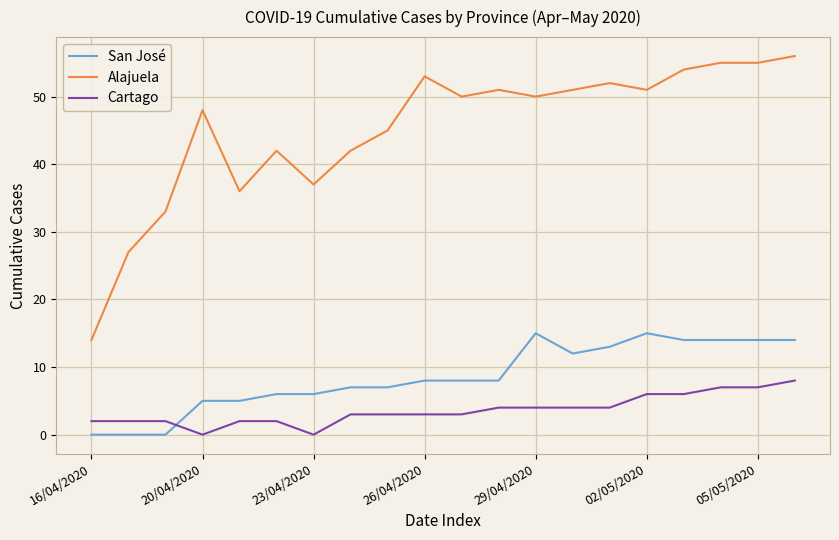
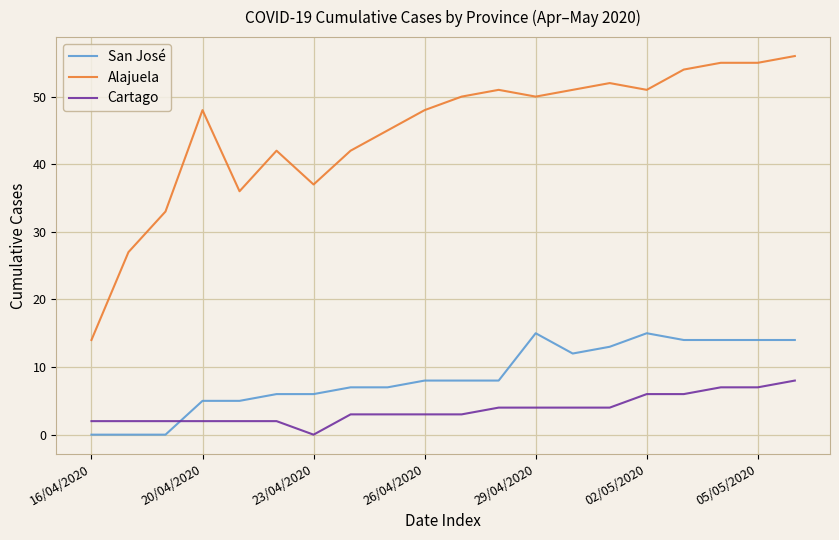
  {
    "San José": {
      "16/04/2020": 0,
      "20/04/2020": 5,
      "23/04/2020": 6,
      "26/04/2020": 8,
      "29/04/2020": 15,
      "02/05/2020": 15,
      "05/05/2020": 14
    },
    "Alajuela": {
      "16/04/2020": 14,
      "20/04/2020": 48,
      "23/04/2020": 37,
-     "26/04/2020": 53,
+     "26/04/2020": 48,
      "29/04/2020": 50,
      "02/05/2020": 51,
      "05/05/2020": 55
    },
    "Cartago": {
      "16/04/2020": 2,
-     "20/04/2020": 0,
+     "20/04/2020": 2,
      "23/04/2020": 0,
      "26/04/2020": 3,
      "29/04/2020": 4,
      "02/05/2020": 6,
      "05/05/2020": 7
    }
  }
